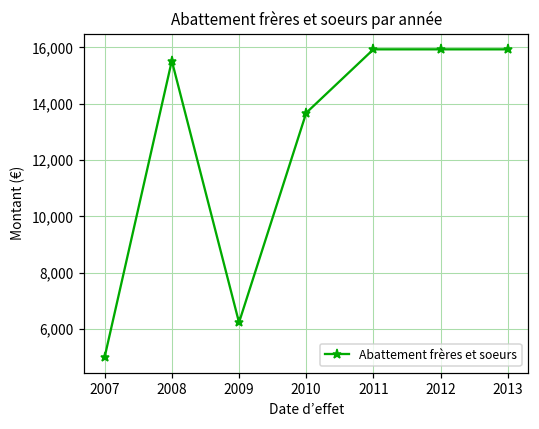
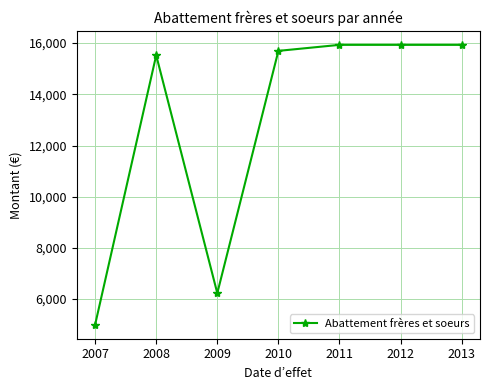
  {
    "2007": "5,000",
    "2008": "15,500",
    "2009": "6,200",
-   "2010": "13,700",
+   "2010": "15,700",
    "2011": "15,900",
    "2012": "15,900",
    "2013": "15,900"
  }
